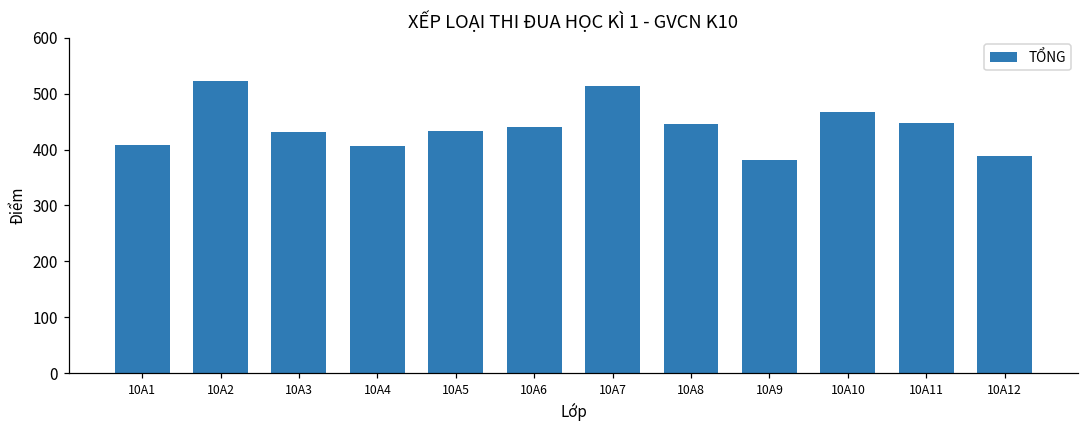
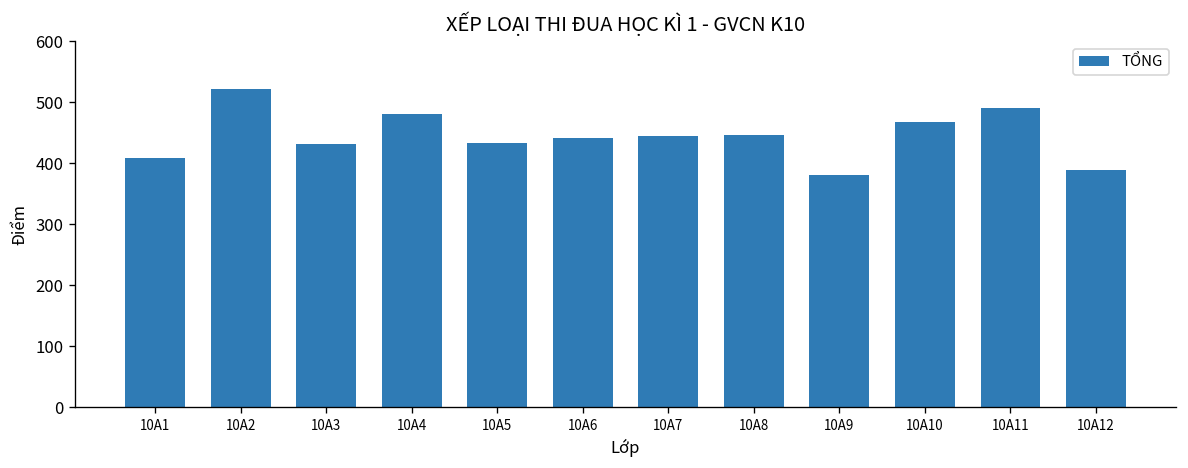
  {
    "10A1": 410,
    "10A2": 520,
    "10A3": 430,
-   "10A4": 410,
+   "10A4": 480,
    "10A5": 430,
    "10A6": 440,
-   "10A7": 510,
+   "10A7": 450,
    "10A8": 450,
    "10A9": 380,
    "10A10": 470,
-   "10A11": 450,
+   "10A11": 490,
    "10A12": 390
  }
